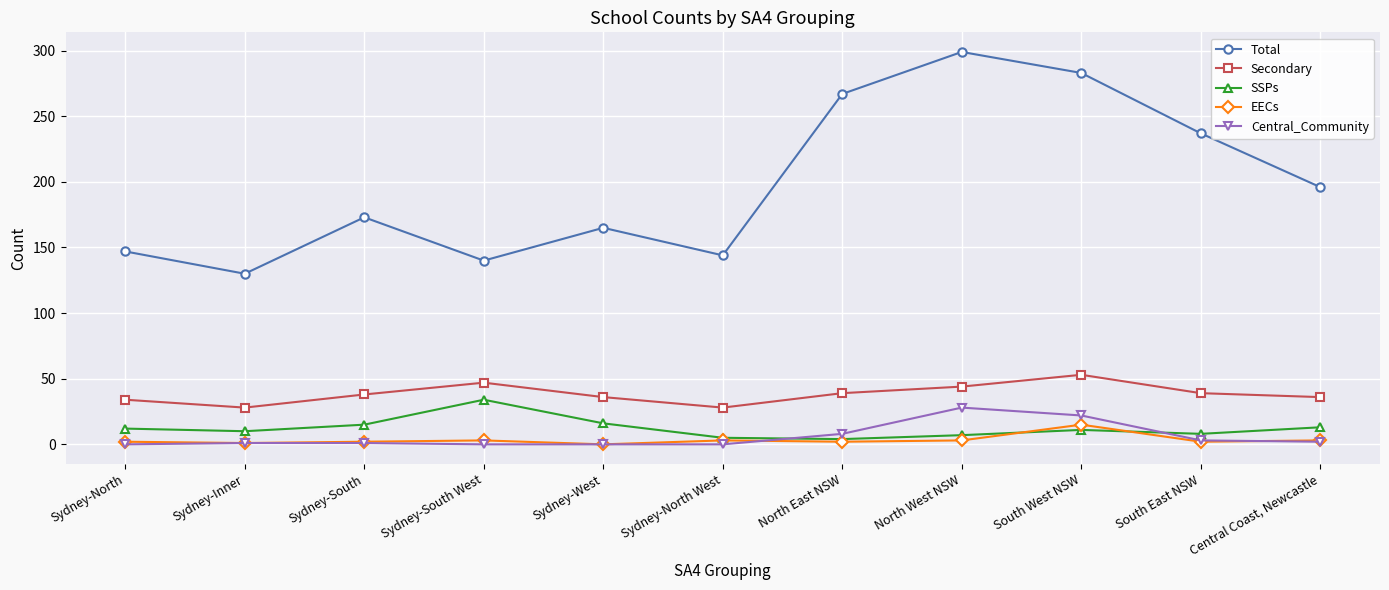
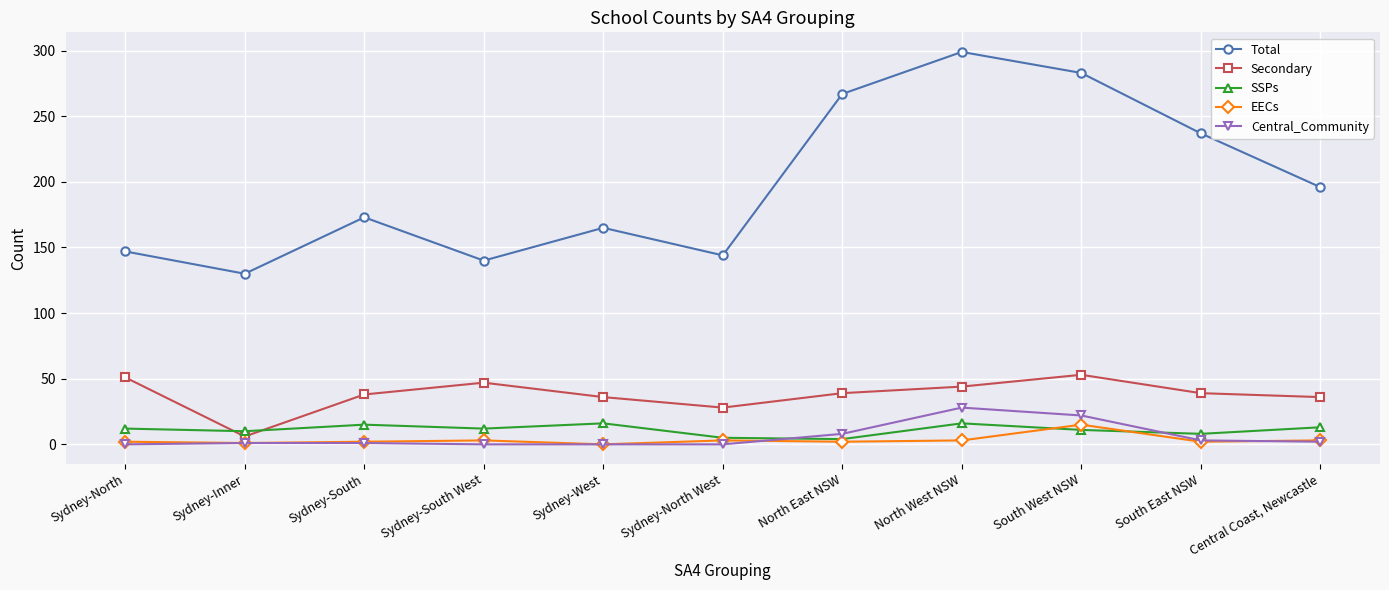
  {
    "Total": {
      "Sydney-North": 147,
      "Sydney-Inner": 130,
      "Sydney-South": 173,
      "Sydney-South West": 140,
      "Sydney-West": 165,
      "Sydney-North West": 144,
      "North East NSW": 267,
      "North West NSW": 299,
      "South West NSW": 283,
      "South East NSW": 237,
      "Central Coast, Newcastle": 196
    },
    "Secondary": {
-     "Sydney-North": 34,
-     "Sydney-Inner": 28,
+     "Sydney-North": 51,
+     "Sydney-Inner": 6,
      "Sydney-South": 38,
      "Sydney-South West": 47,
      "Sydney-West": 36,
      "Sydney-North West": 28,
      "North East NSW": 39,
      "North West NSW": 44,
      "South West NSW": 53,
      "South East NSW": 39,
      "Central Coast, Newcastle": 36
    },
    "SSPs": {
      "Sydney-North": 12,
      "Sydney-Inner": 10,
      "Sydney-South": 15,
-     "Sydney-South West": 34,
+     "Sydney-South West": 12,
      "Sydney-West": 16,
      "Sydney-North West": 5,
      "North East NSW": 4,
-     "North West NSW": 7,
+     "North West NSW": 16,
      "South West NSW": 11,
      "South East NSW": 8,
      "Central Coast, Newcastle": 13
    },
    "EECs": {
      "Sydney-North": 2,
      "Sydney-South West": 3,
      "Sydney-North West": 3,
      "North East NSW": 2,
      "North West NSW": 3,
      "South West NSW": 15
    },
    "Central_Community": {
      "Sydney-North": 0,
      "Sydney-South West": 0,
      "Sydney-North West": 0,
      "North East NSW": 8,
      "North West NSW": 28,
      "South West NSW": 22
    }
  }
